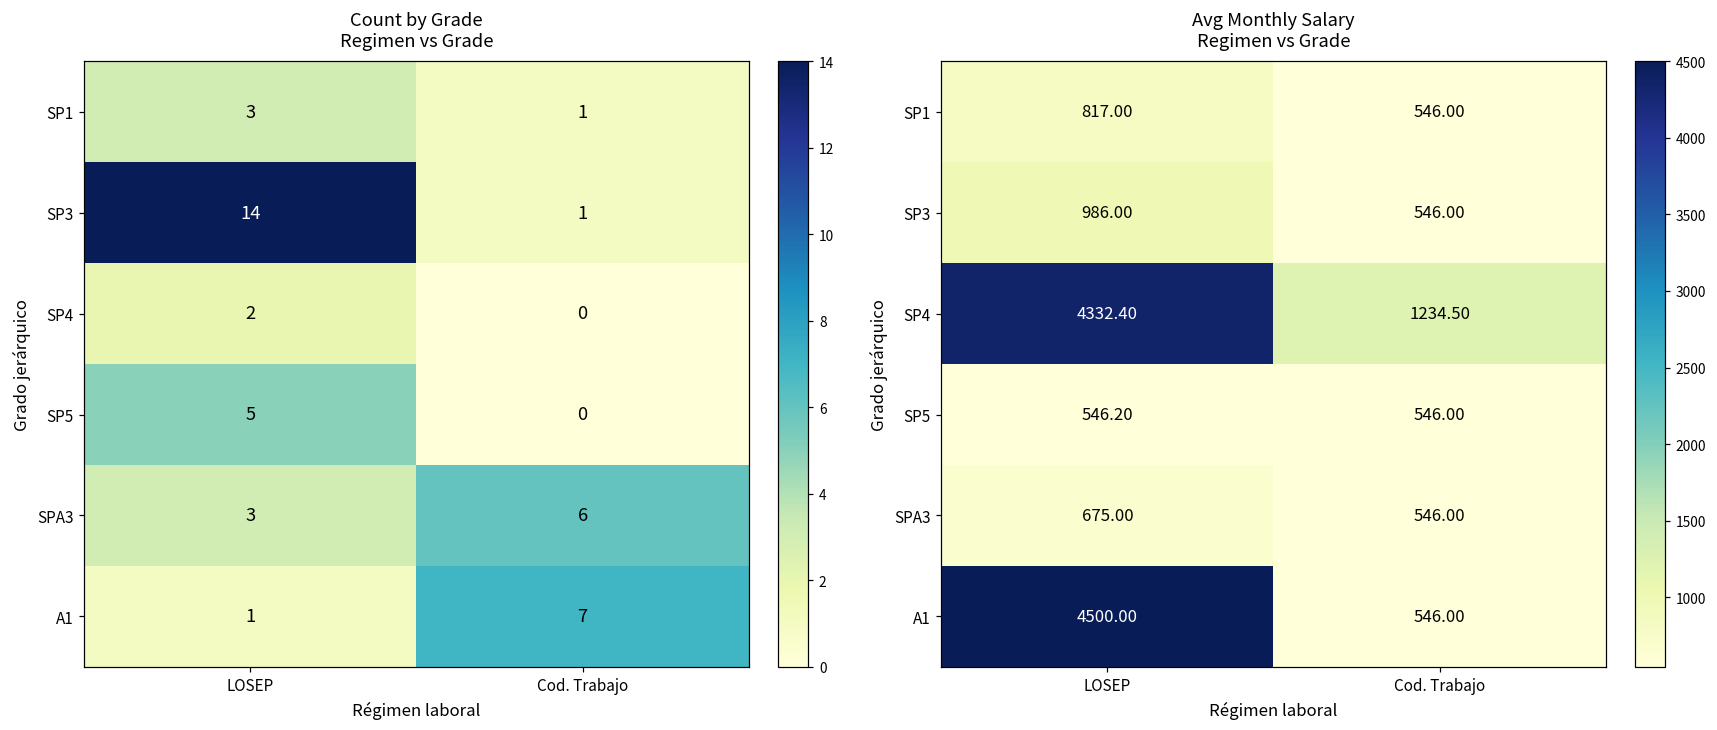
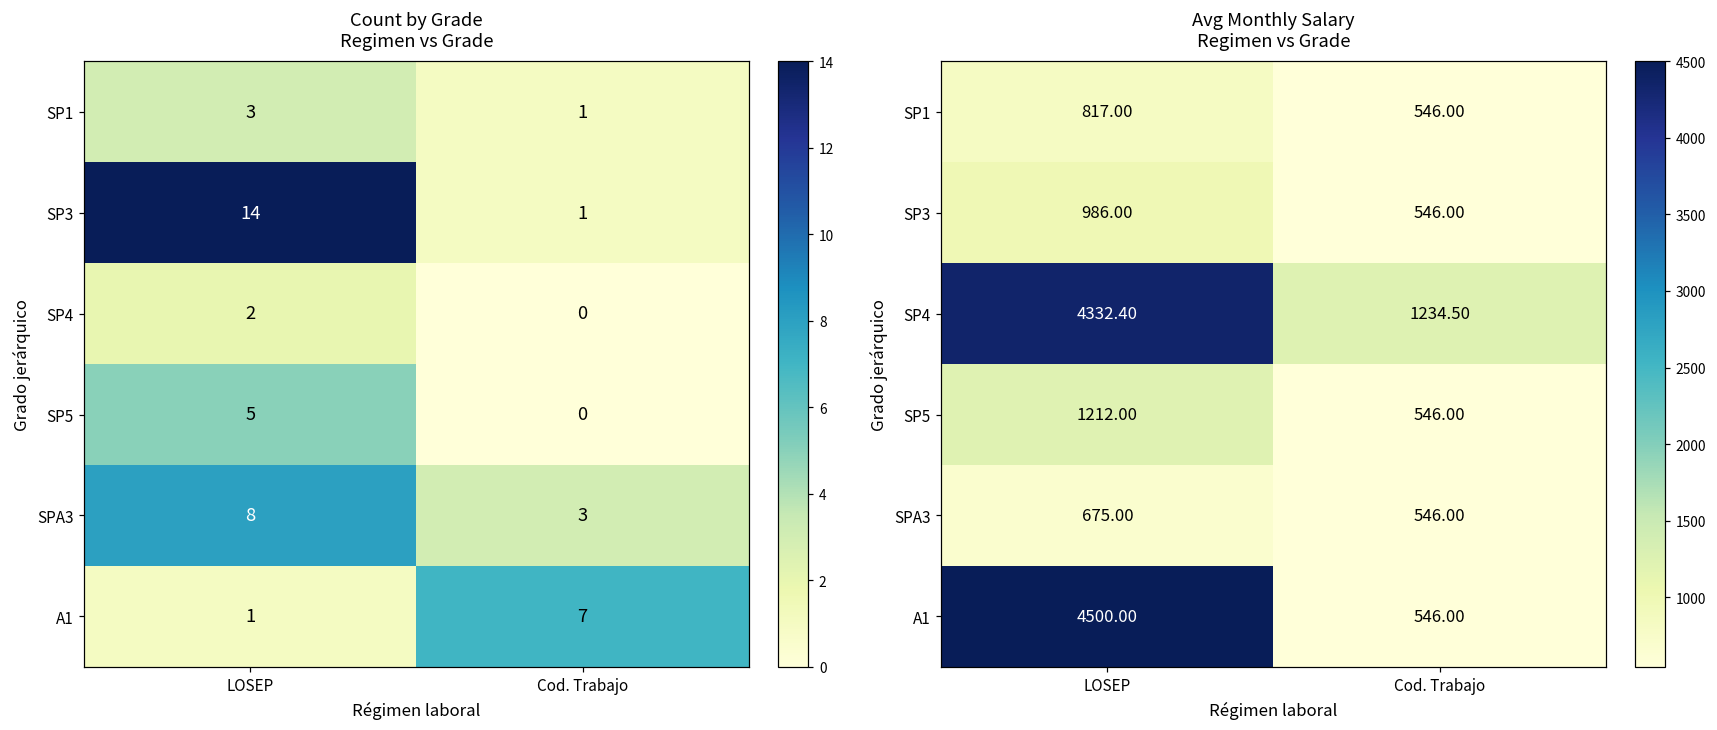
  {
    "Count by Grade Regimen vs Grade": {
      "SP1": {
        "LOSEP": 3,
        "Cod. Trabajo": 1
      },
      "SP3": {
        "LOSEP": 14,
        "Cod. Trabajo": 1
      },
      "SP4": {
        "LOSEP": 2,
        "Cod. Trabajo": 0
      },
      "SP5": {
        "LOSEP": 5,
        "Cod. Trabajo": 0
      },
      "SPA3": {
-       "LOSEP": 3,
-       "Cod. Trabajo": 6
+       "LOSEP": 8,
+       "Cod. Trabajo": 3
      },
      "A1": {
        "LOSEP": 1,
        "Cod. Trabajo": 7
      }
    },
    "Avg Monthly Salary Regimen vs Grade": {
      "SP1": {
        "LOSEP": 817.00,
        "Cod. Trabajo": 546.00
      },
      "SP3": {
        "LOSEP": 986.00,
        "Cod. Trabajo": 546.00
      },
      "SP4": {
        "LOSEP": 4332.40,
        "Cod. Trabajo": 1234.50
      },
      "SP5": {
-       "LOSEP": 546.20,
+       "LOSEP": 1212.00,
        "Cod. Trabajo": 546.00
      },
      "SPA3": {
        "LOSEP": 675.00,
        "Cod. Trabajo": 546.00
      },
      "A1": {
        "LOSEP": 4500.00,
        "Cod. Trabajo": 546.00
      }
    }
  }
